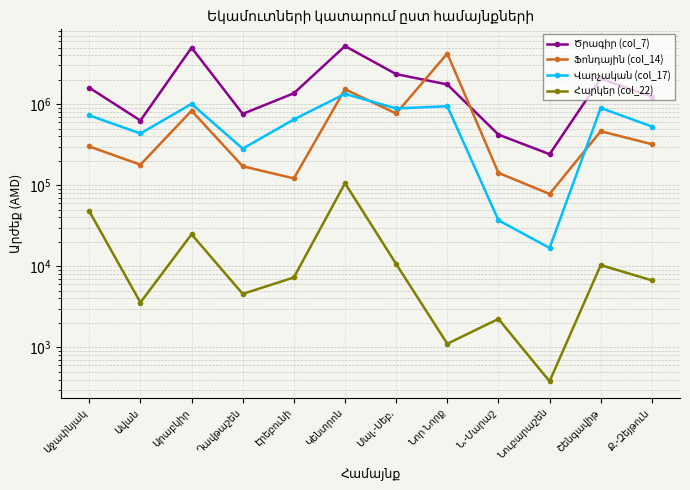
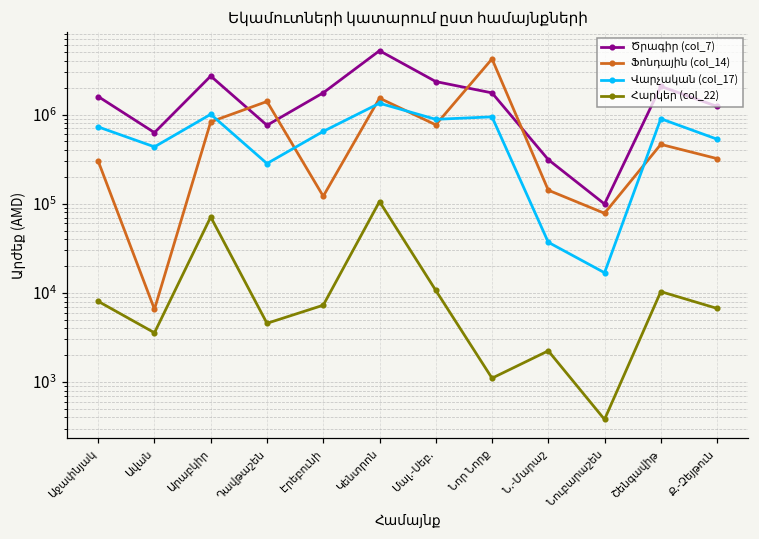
  {
    "Ծրագիր (col_7)": {
      "Աջափնյակ": 1600000,
      "Ավան": 600000,
-     "Արաբկիր": 5000000,
+     "Արաբկիր": 2700000,
      "Դավթաշեն": 800000,
-     "Էրեբունի": 1400000,
+     "Էրեբունի": 1800000,
      "Կենտրոն": 5000000,
      "Մալ.-Սեբ.": 2300000,
      "Նոր Նորք": 1700000,
-     "Ն.-Մարաշ": 400000,
-     "Նուբարաշեն": 240000
+     "Ն.-Մարաշ": 310000,
+     "Նուբարաշեն": 100000
    },
    "Ֆոնդային (col_14)": {
      "Աջափնյակ": 300000,
-     "Ավան": 180000,
+     "Ավան": 7000,
      "Արաբկիր": 800000,
-     "Դավթաշեն": 170000,
+     "Դավթաշեն": 1400000,
      "Էրեբունի": 120000,
      "Կենտրոն": 1500000,
      "Մալ.-Սեբ.": 800000,
      "Նոր Նորք": 4000000,
      "Ն.-Մարաշ": 140000,
      "Նուբարաշեն": 80000,
      "Շենգավիթ": 500000,
      "Ք.-Զեյթուն": 320000
    },
    "Վարչական (col_17)": {
      "Աջափնյակ": 700000,
      "Ավան": 400000,
      "Արաբկիր": 1000000,
      "Դավթաշեն": 280000,
      "Էրեբունի": 600000,
      "Կենտրոն": 1300000,
      "Մալ.-Սեբ.": 900000,
      "Նոր Նորք": 900000,
      "Ն.-Մարաշ": 40000,
      "Նուբարաշեն": 17000,
      "Շենգավիթ": 900000,
      "Ք.-Զեյթուն": 500000
    },
    "Հարկեր (col_22)": {
-     "Աջափնյակ": 50000,
+     "Աջափնյակ": 8000,
      "Ավան": 4000,
-     "Արաբկիր": 25000,
+     "Արաբկիր": 70000,
      "Դավթաշեն": 5000,
      "Էրեբունի": 7000,
      "Կենտրոն": 110000,
      "Մալ.-Սեբ.": 11000,
      "Նոր Նորք": 1100,
      "Ն.-Մարաշ": 2200,
      "Նուբարաշեն": 400,
      "Շենգավիթ": 10000,
      "Ք.-Զեյթուն": 7000
    }
  }
